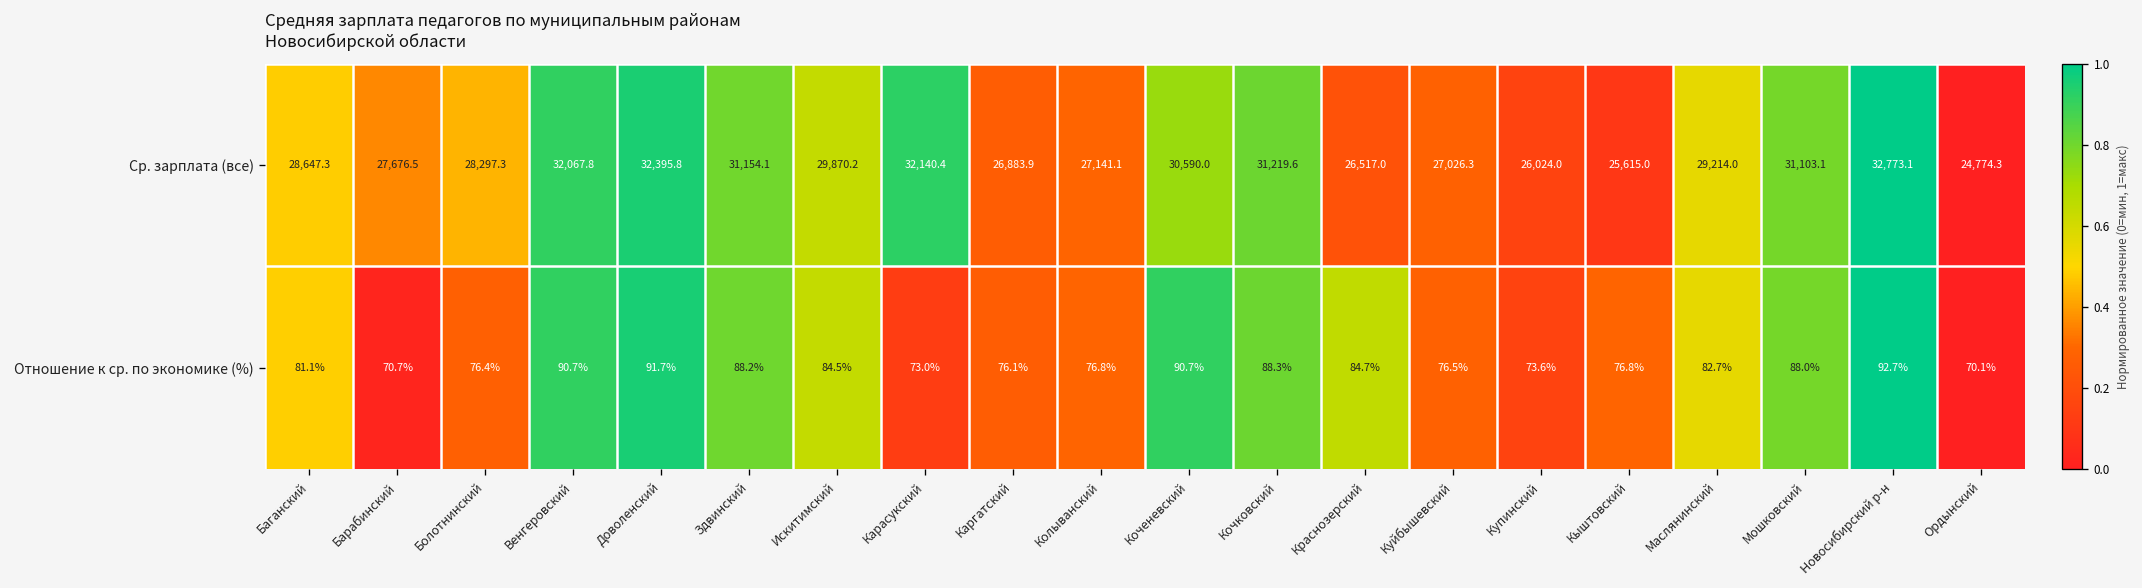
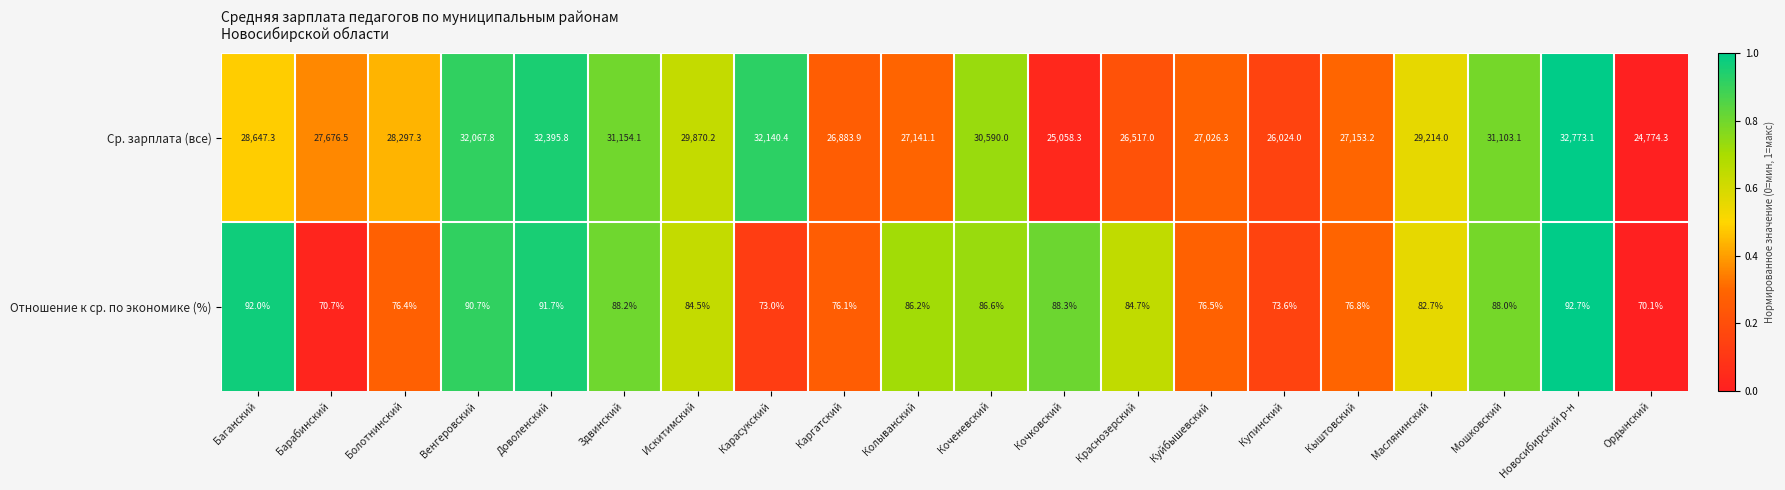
  {
    "Ср. зарплата (все)": {
      "Баганский": "28,647.3",
      "Барабинский": "27,676.5",
      "Болотнинский": "28,297.3",
      "Венгеровский": "32,067.8",
      "Доволенский": "32,395.8",
      "Здвинский": "31,154.1",
      "Искитимский": "29,870.2",
      "Карасукский": "32,140.4",
      "Каргатский": "26,883.9",
      "Колыванский": "27,141.1",
      "Коченевский": "30,590.0",
-     "Кочковский": "31,219.6",
+     "Кочковский": "25,058.3",
      "Краснозерский": "26,517.0",
      "Куйбышевский": "27,026.3",
      "Купинский": "26,024.0",
-     "Кыштовский": "25,615.0",
+     "Кыштовский": "27,153.2",
      "Маслянинский": "29,214.0",
      "Мошковский": "31,103.1",
      "Новосибирский р-н": "32,773.1",
      "Ордынский": "24,774.3"
    },
    "Отношение к ср. по экономике (%)": {
-     "Баганский": "81.1%",
+     "Баганский": "92.0%",
      "Барабинский": "70.7%",
      "Болотнинский": "76.4%",
      "Венгеровский": "90.7%",
      "Доволенский": "91.7%",
      "Здвинский": "88.2%",
      "Искитимский": "84.5%",
      "Карасукский": "73.0%",
      "Каргатский": "76.1%",
-     "Колыванский": "76.8%",
-     "Коченевский": "90.7%",
+     "Колыванский": "86.2%",
+     "Коченевский": "86.6%",
      "Кочковский": "88.3%",
      "Краснозерский": "84.7%",
      "Куйбышевский": "76.5%",
      "Купинский": "73.6%",
      "Кыштовский": "76.8%",
      "Маслянинский": "82.7%",
      "Мошковский": "88.0%",
      "Новосибирский р-н": "92.7%",
      "Ордынский": "70.1%"
    }
  }
